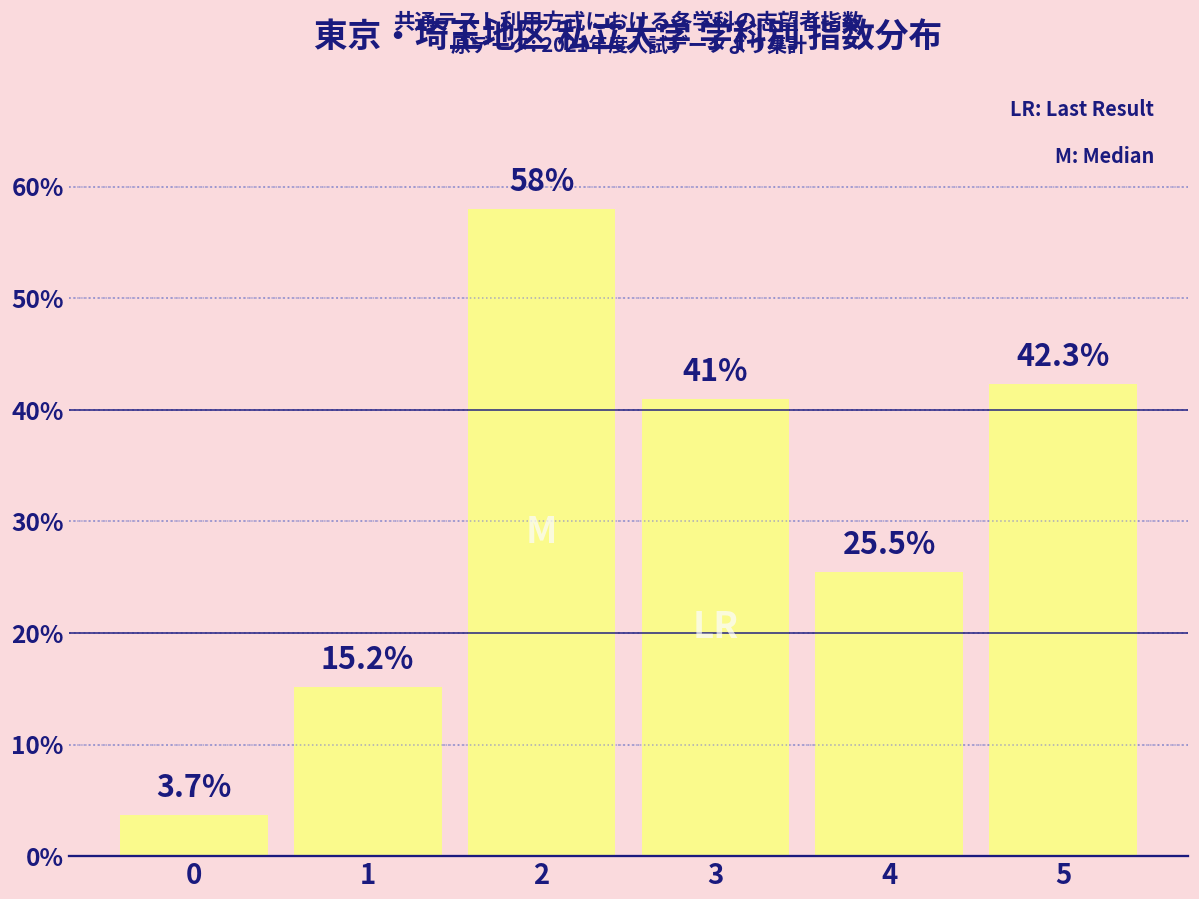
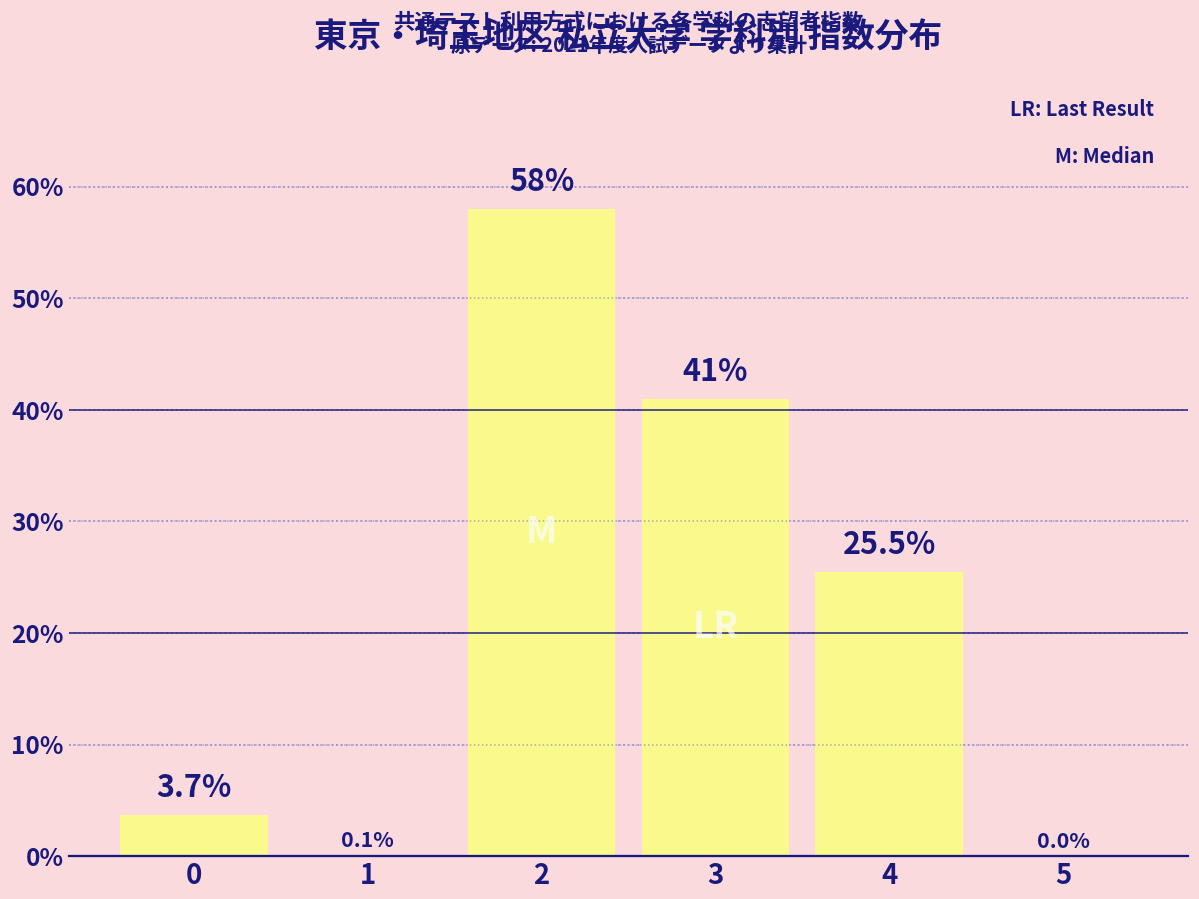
  {
    "0": "3.7%",
-   "1": "15.2%",
+   "1": "0.1%",
    "2": "58%",
    "3": "41%",
    "4": "25.5%",
-   "5": "42.3%"
+   "5": "0.0%"
  }
